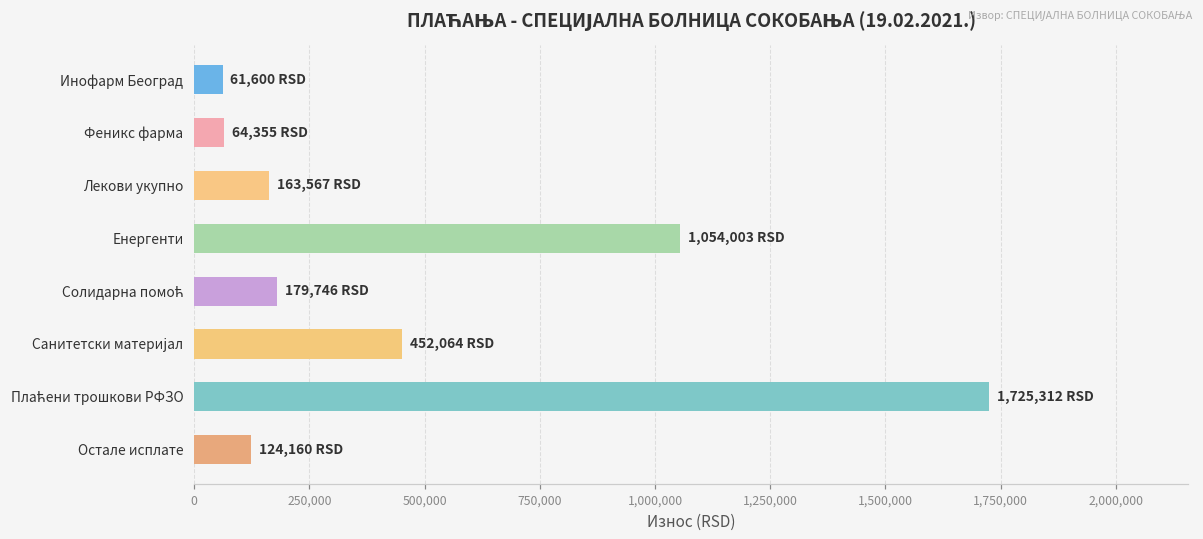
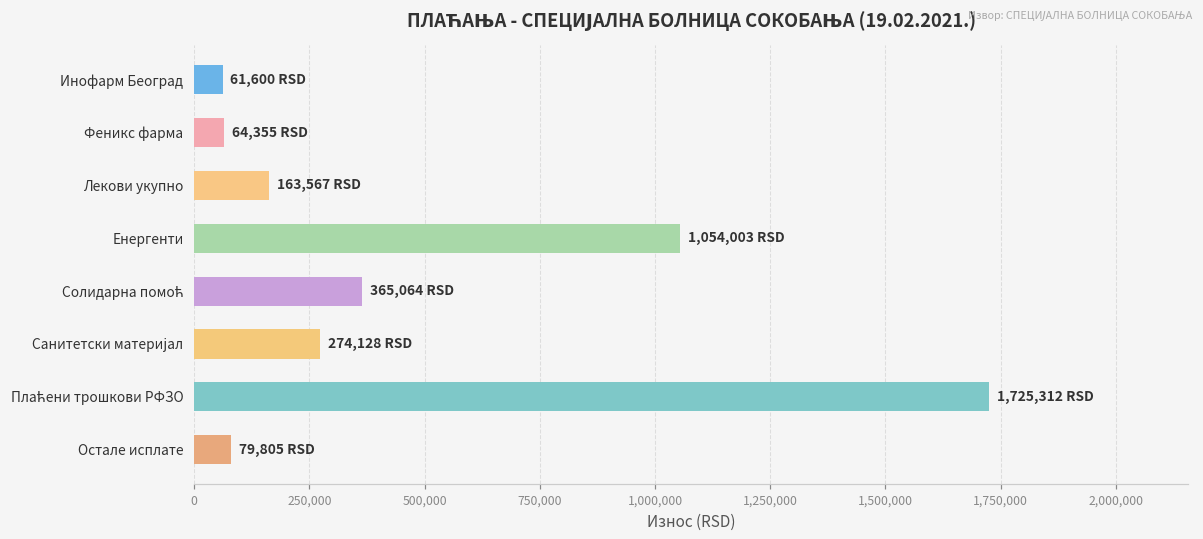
  {
    "Инофарм Београд": "61,600",
    "Феникс фарма": "64,355",
    "Лекови укупно": "163,567",
    "Енергенти": "1,054,003",
-   "Солидарна помоћ": "179,746",
-   "Санитетски материјал": "452,064",
+   "Солидарна помоћ": "365,064",
+   "Санитетски материјал": "274,128",
    "Плаћени трошкови РФЗО": "1,725,312",
-   "Остале исплате": "124,160"
+   "Остале исплате": "79,805"
  }
